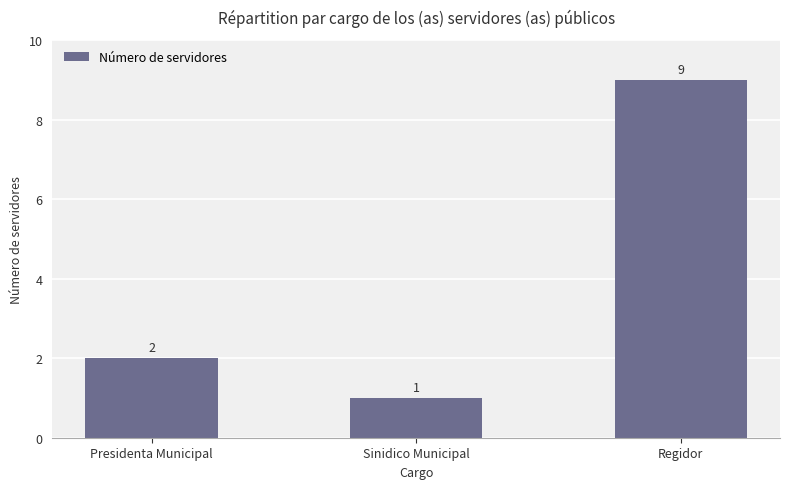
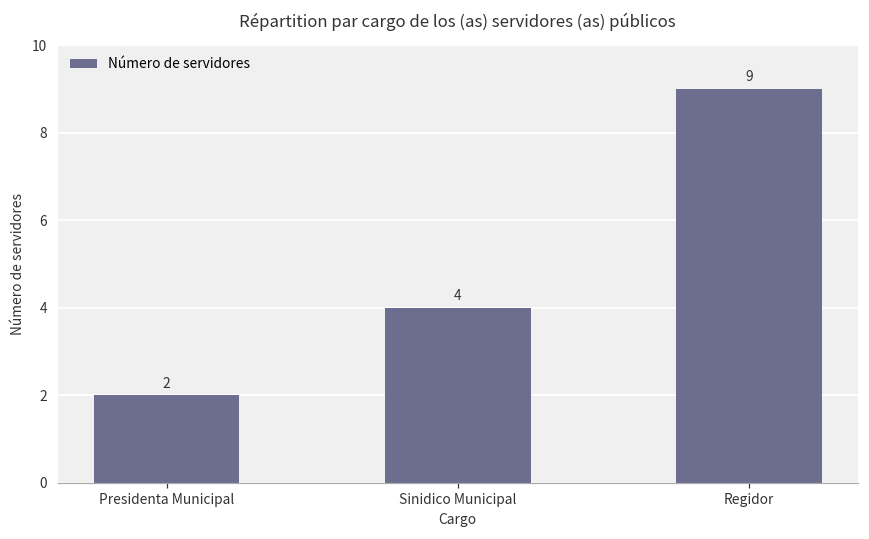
  {
    "Presidenta Municipal": 2,
-   "Sinidico Municipal": 1,
+   "Sinidico Municipal": 4,
    "Regidor": 9
  }
